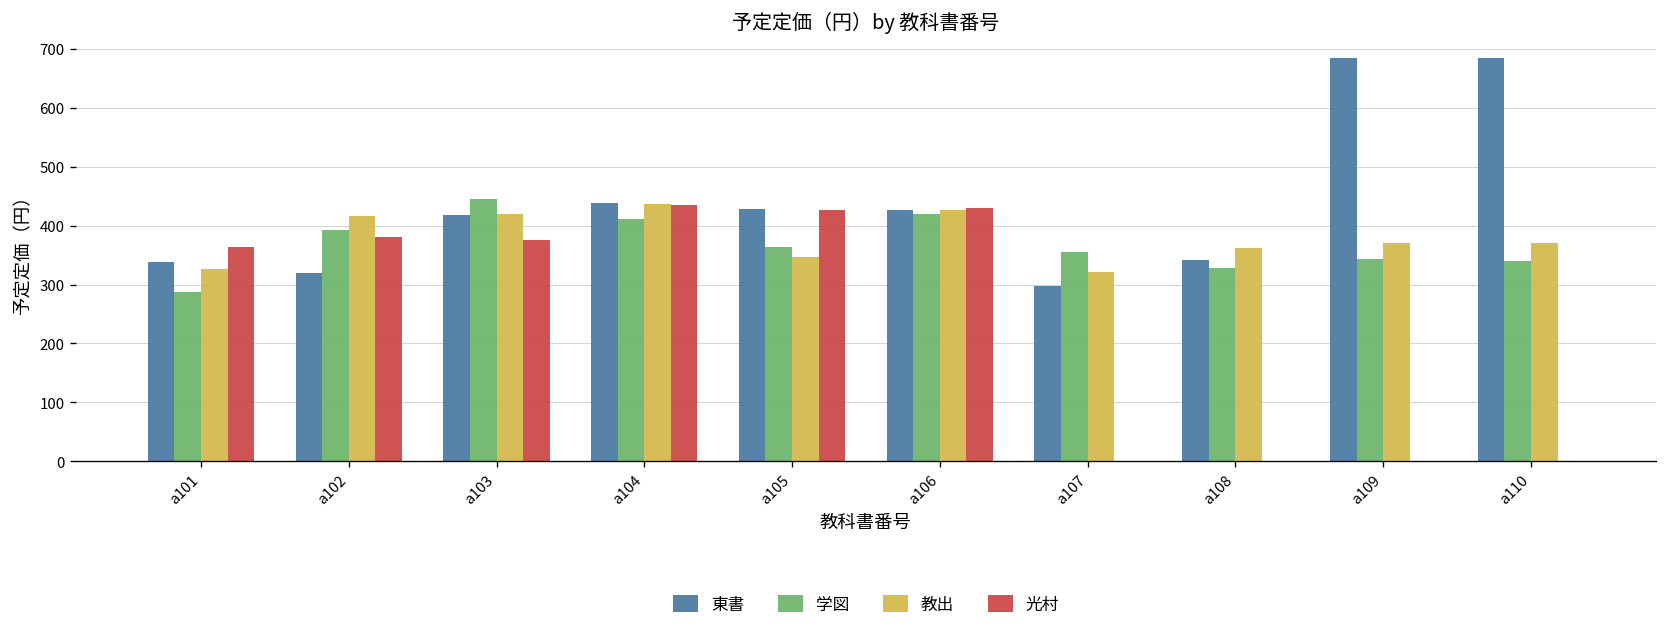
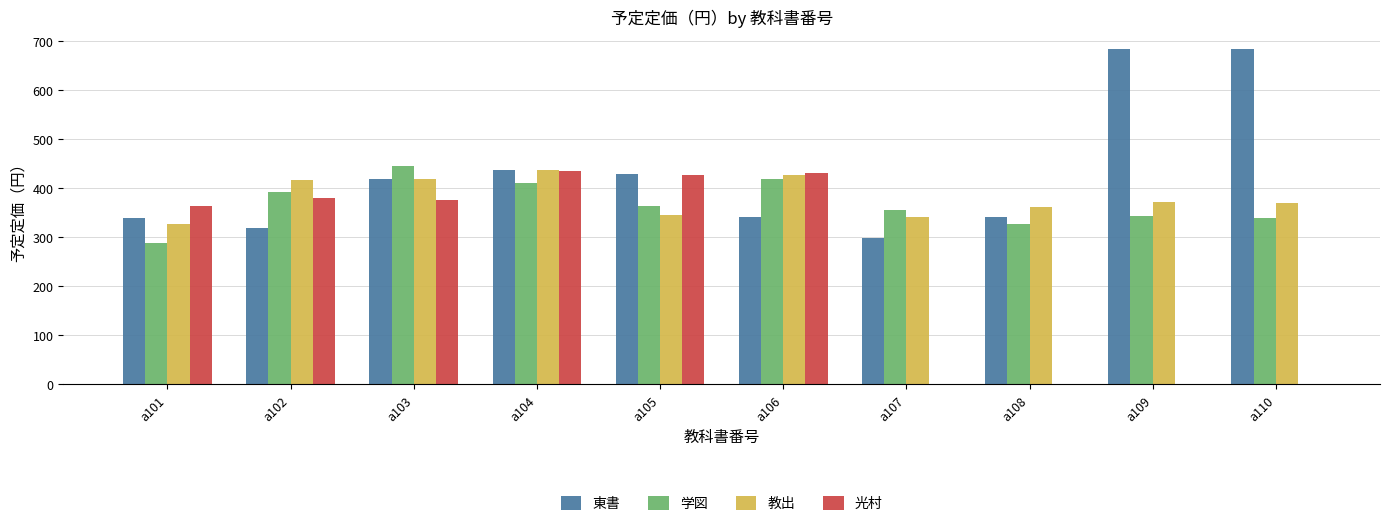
  {
    "東書": {
      "a101": 340,
      "a102": 320,
      "a103": 420,
      "a104": 440,
      "a105": 430,
-     "a106": 430,
+     "a106": 340,
      "a107": 300,
      "a108": 340,
      "a109": 680,
      "a110": 680
    },
    "学図": {
      "a101": 290,
      "a102": 390,
      "a103": 450,
      "a104": 410,
      "a105": 360,
      "a106": 420,
      "a107": 360,
      "a108": 330,
      "a109": 340,
      "a110": 340
    },
    "教出": {
      "a101": 330,
      "a102": 420,
      "a103": 420,
      "a104": 440,
      "a105": 350,
      "a106": 430,
-     "a107": 320,
+     "a107": 340,
      "a108": 360,
      "a109": 370,
      "a110": 370
    },
    "光村": {
      "a101": 360,
      "a102": 380,
      "a103": 380,
      "a104": 440,
      "a105": 430,
      "a106": 430,
      "a107": 0,
      "a108": 0,
      "a109": 0,
      "a110": 0
    }
  }
